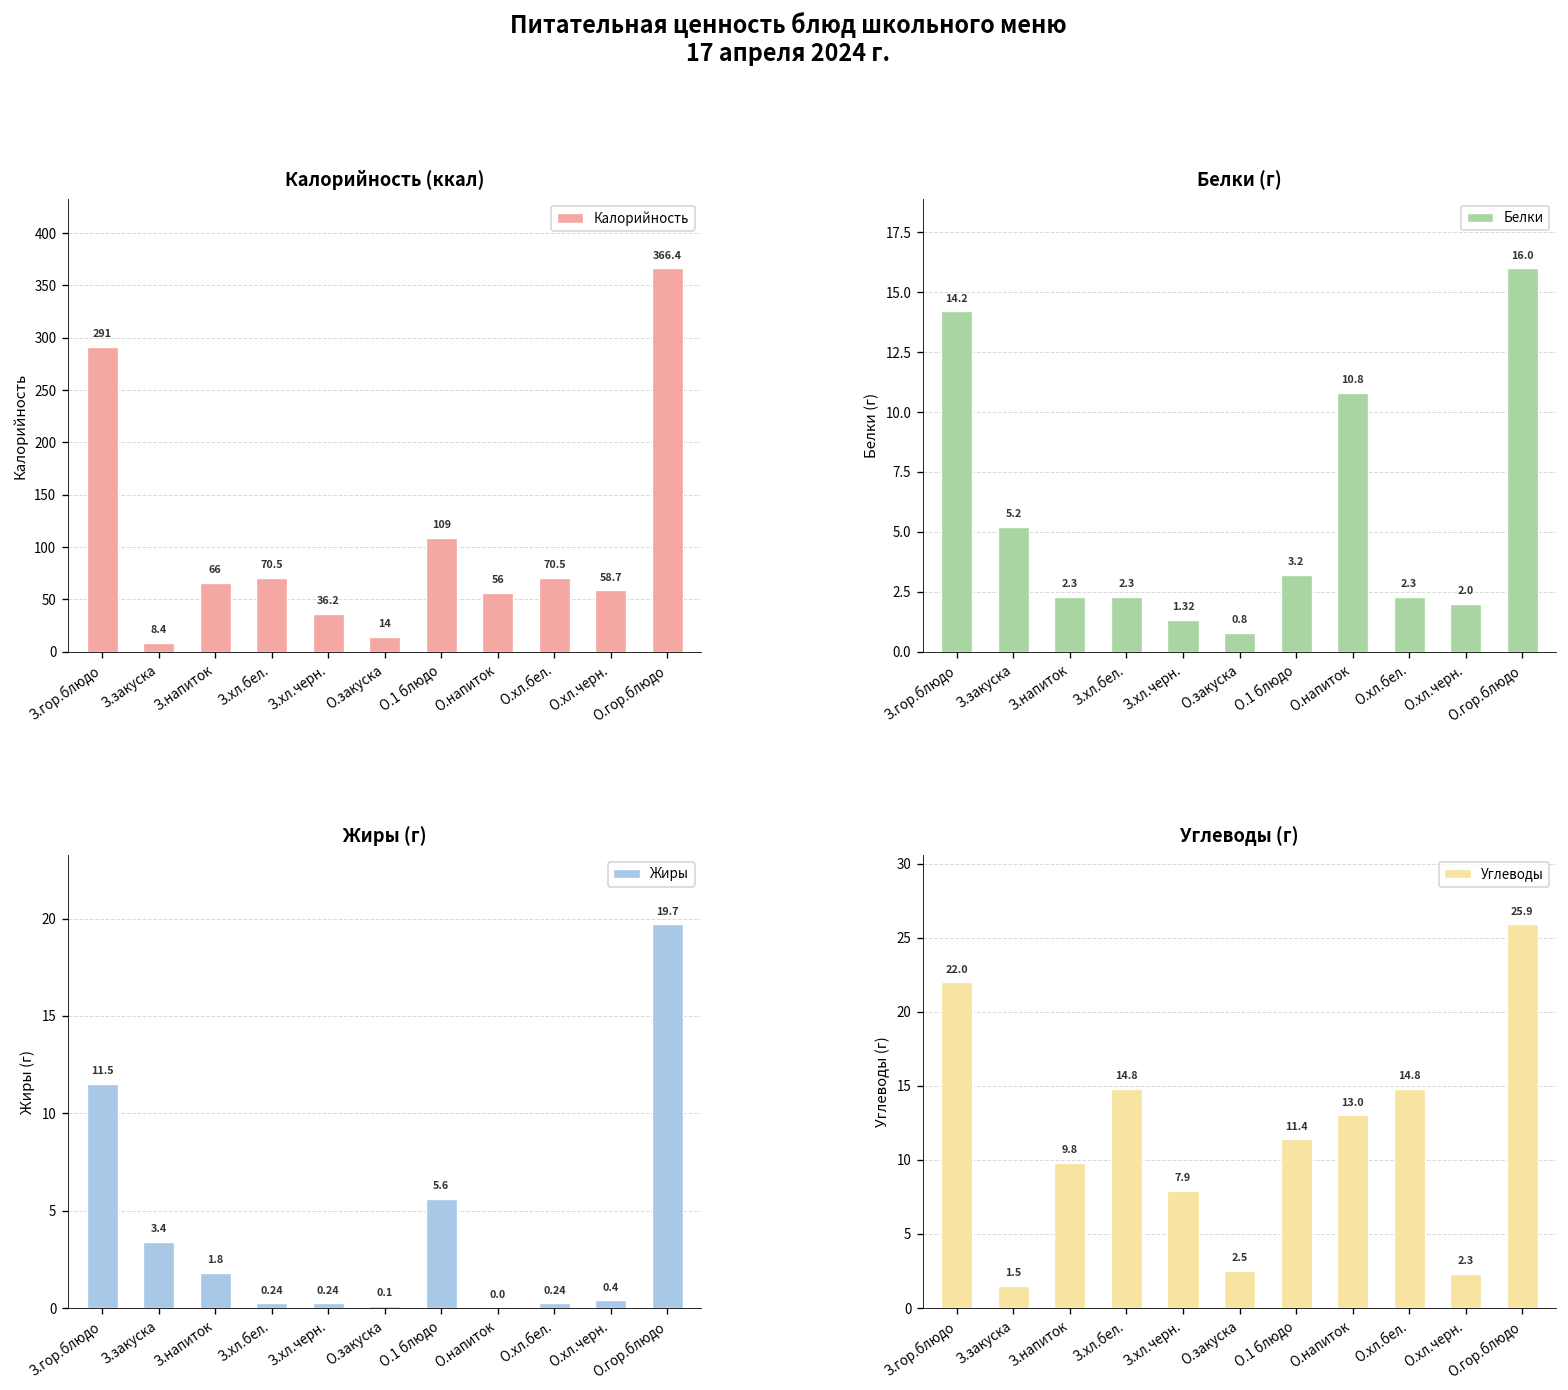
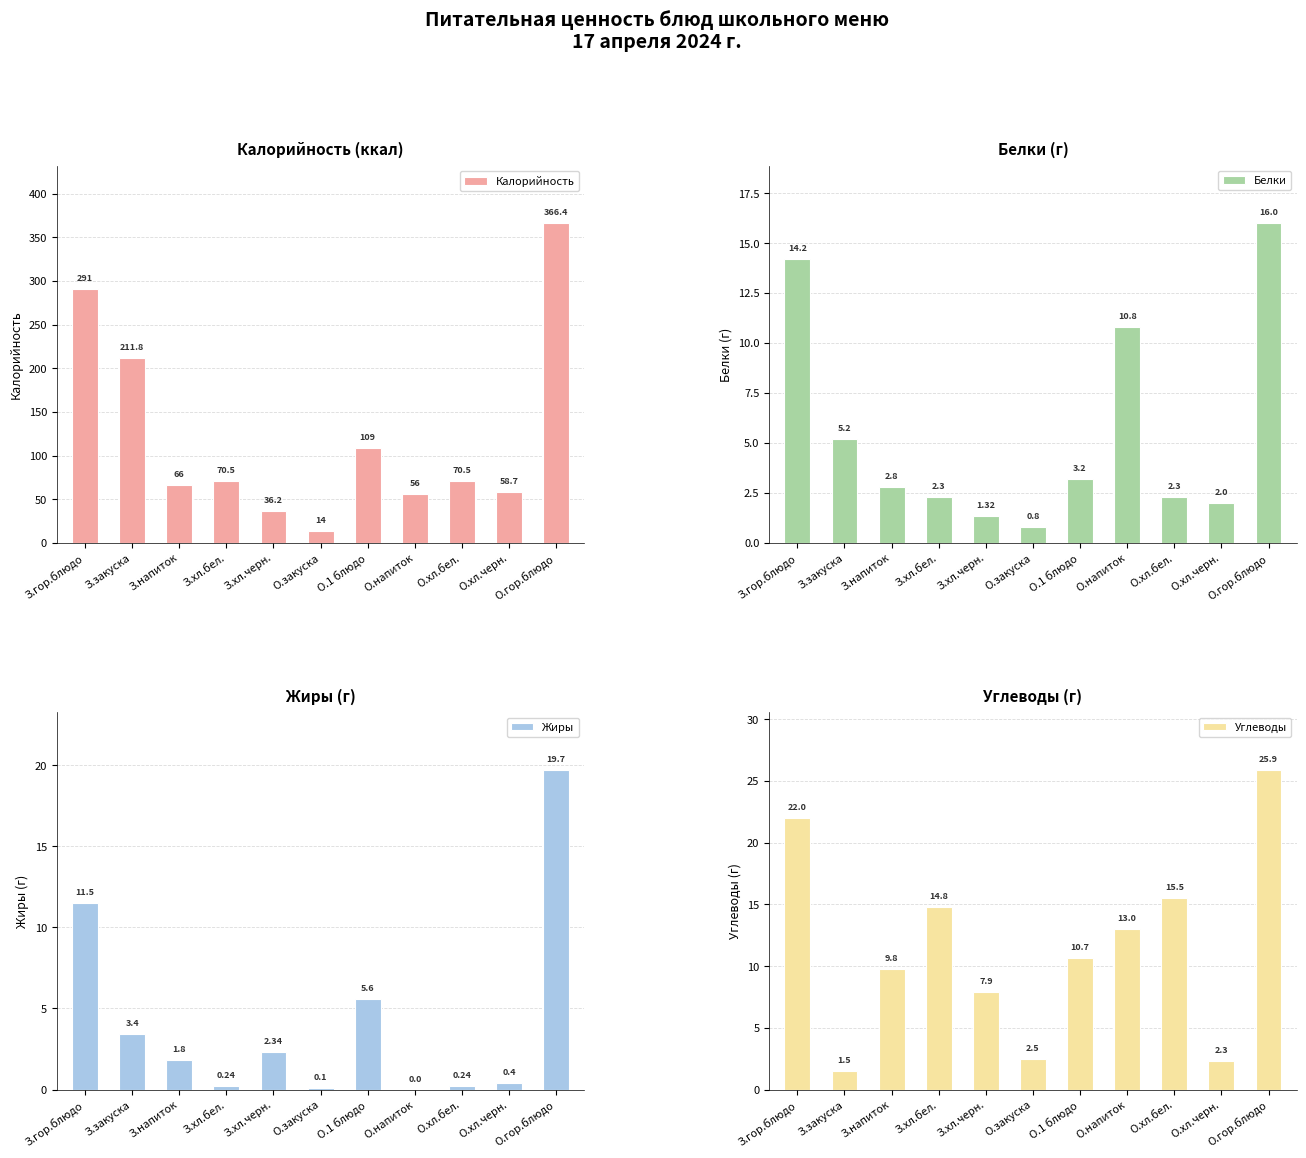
  {
    "Калорийность (ккал)": {
      "З.гор.блюдо": 291,
-     "З.закуска": 8.4,
+     "З.закуска": 211.8,
      "З.напиток": 66,
      "З.хл.бел.": 70.5,
      "З.хл.черн.": 36.2,
      "О.закуска": 14,
      "О.1 блюдо": 109,
      "О.напиток": 56,
      "О.хл.бел.": 70.5,
      "О.хл.черн.": 58.7,
      "О.гор.блюдо": 366.4
    },
    "Белки (г)": {
      "З.гор.блюдо": 14.2,
      "З.закуска": 5.2,
-     "З.напиток": 2.3,
+     "З.напиток": 2.8,
      "З.хл.бел.": 2.3,
      "З.хл.черн.": 1.32,
      "О.закуска": 0.8,
      "О.1 блюдо": 3.2,
      "О.напиток": 10.8,
      "О.хл.бел.": 2.3,
      "О.хл.черн.": 2.0,
      "О.гор.блюдо": 16.0
    },
    "Жиры (г)": {
      "З.гор.блюдо": 11.5,
      "З.закуска": 3.4,
      "З.напиток": 1.8,
      "З.хл.бел.": 0.24,
-     "З.хл.черн.": 0.24,
+     "З.хл.черн.": 2.34,
      "О.закуска": 0.1,
      "О.1 блюдо": 5.6,
      "О.напиток": 0.0,
      "О.хл.бел.": 0.24,
      "О.хл.черн.": 0.4,
      "О.гор.блюдо": 19.7
    },
    "Углеводы (г)": {
      "З.гор.блюдо": 22.0,
      "З.закуска": 1.5,
      "З.напиток": 9.8,
      "З.хл.бел.": 14.8,
      "З.хл.черн.": 7.9,
      "О.закуска": 2.5,
-     "О.1 блюдо": 11.4,
+     "О.1 блюдо": 10.7,
      "О.напиток": 13.0,
-     "О.хл.бел.": 14.8,
+     "О.хл.бел.": 15.5,
      "О.хл.черн.": 2.3,
      "О.гор.блюдо": 25.9
    }
  }
